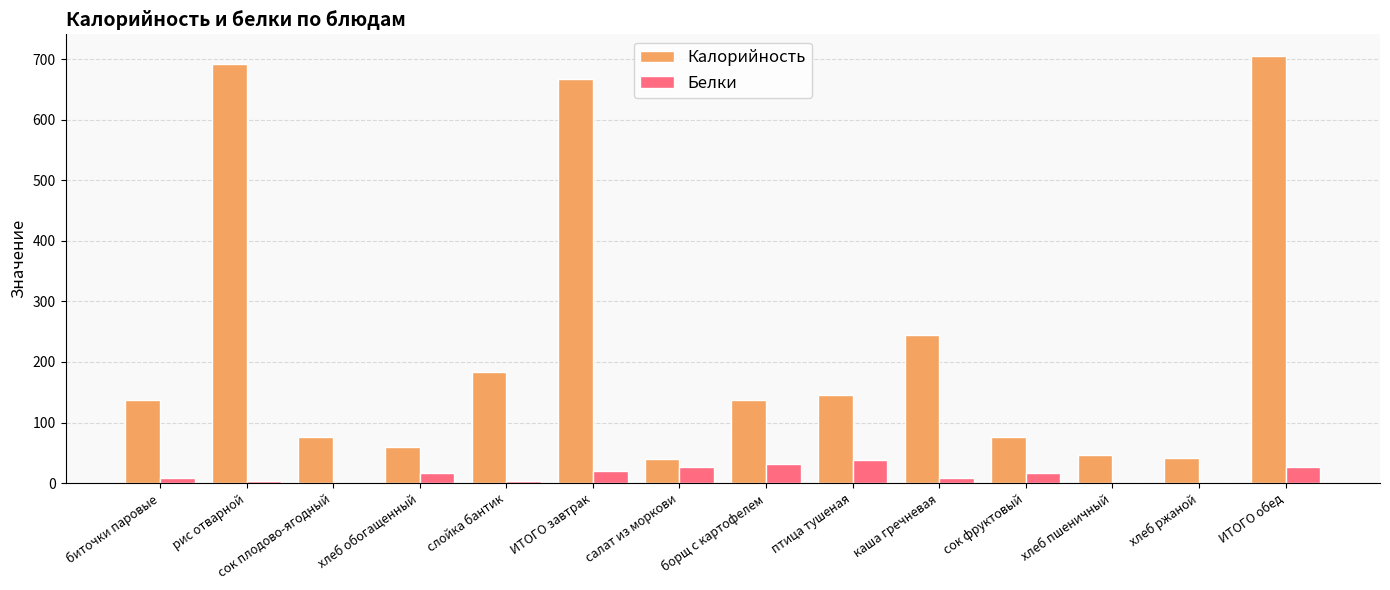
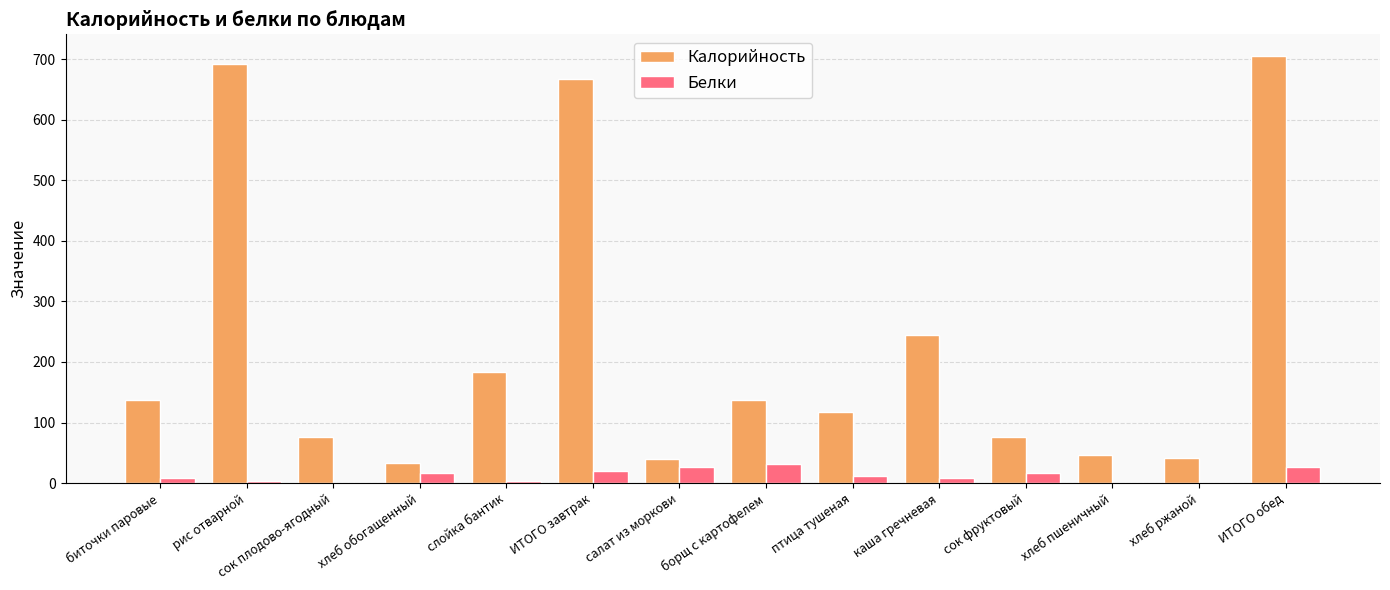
  {
    "Калорийность": {
      "биточки паровые": 140,
      "рис отварной": 690,
      "сок плодово-ягодный": 80,
-     "хлеб обогащенный": 60,
+     "хлеб обогащенный": 30,
      "слойка бантик": 180,
      "ИТОГО завтрак": 670,
      "салат из моркови": 40,
      "борщ с картофелем": 140,
-     "птица тушеная": 150,
+     "птица тушеная": 120,
      "каша гречневая": 240,
      "сок фруктовый": 80,
      "хлеб пшеничный": 50,
      "хлеб ржаной": 40,
      "ИТОГО обед": 710
    },
    "Белки": {
      "биточки паровые": 10,
      "хлеб обогащенный": 20,
      "ИТОГО завтрак": 20,
      "салат из моркови": 30,
      "борщ с картофелем": 30,
-     "птица тушеная": 40,
+     "птица тушеная": 10,
      "каша гречневая": 10,
      "сок фруктовый": 20,
      "ИТОГО обед": 30
    }
  }
